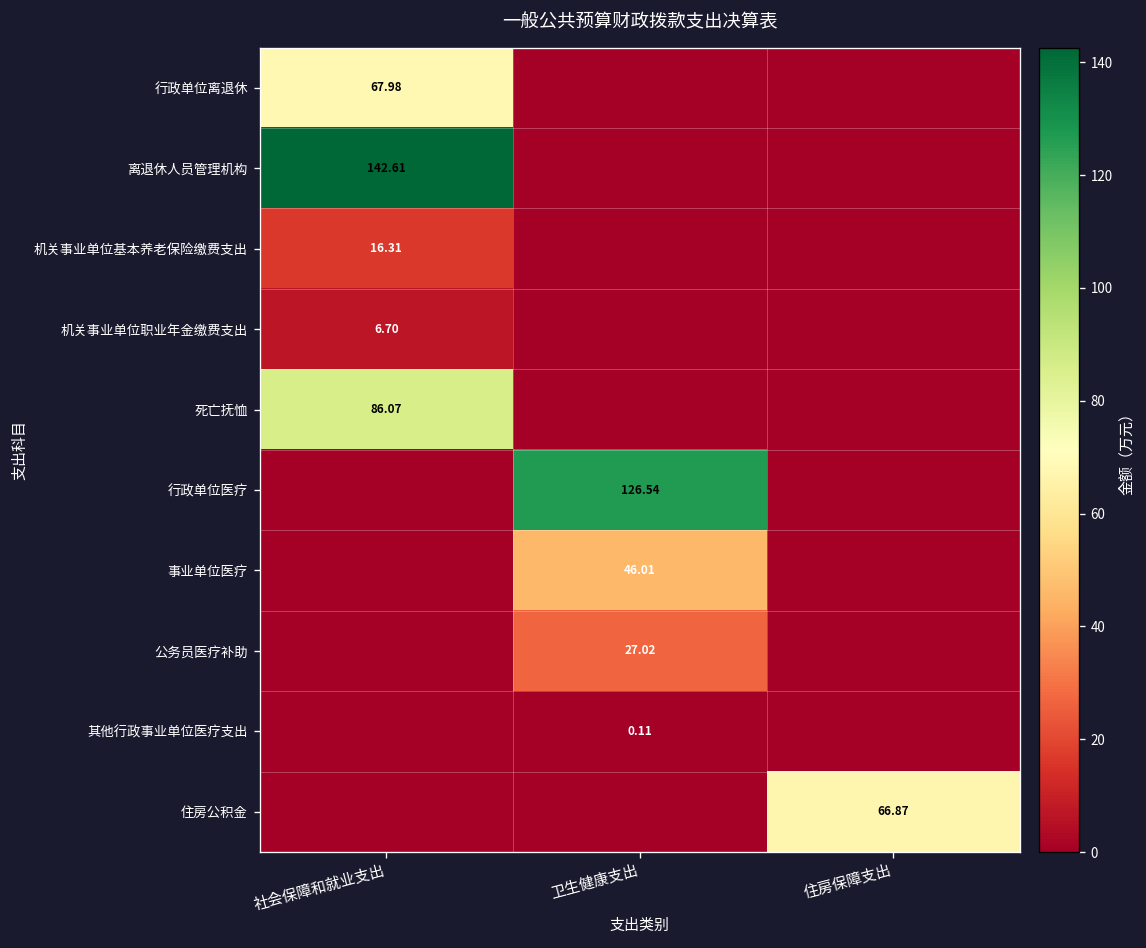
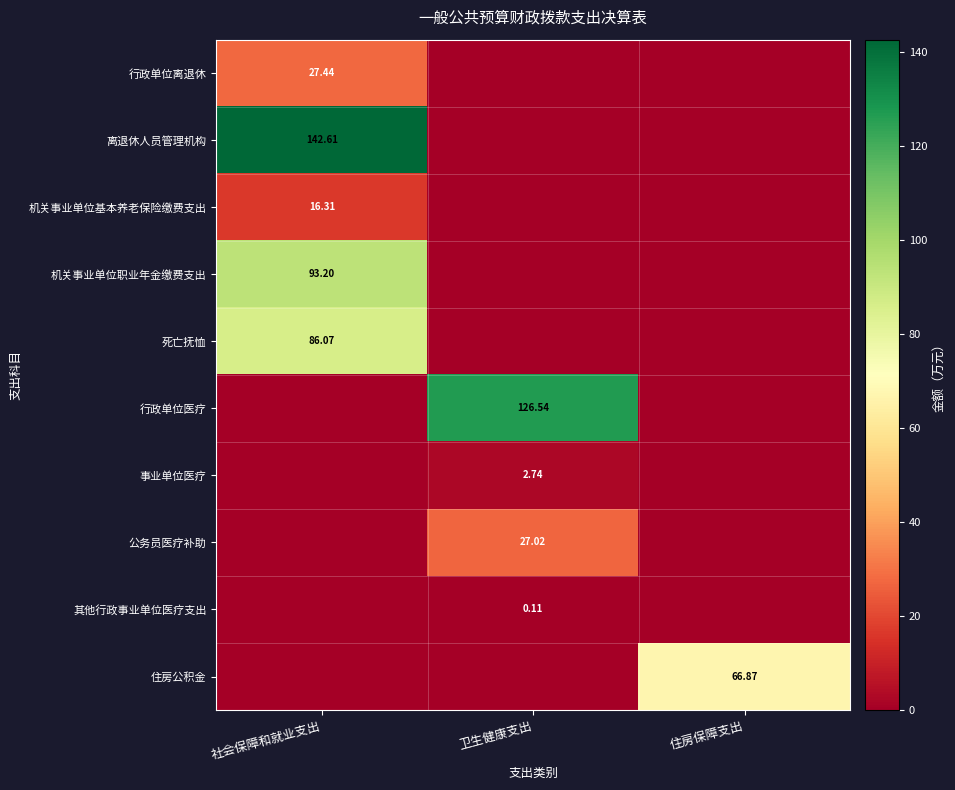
  {
    "行政单位离退休": {
-     "社会保障和就业支出": 67.98
+     "社会保障和就业支出": 27.44
    },
    "离退休人员管理机构": {
      "社会保障和就业支出": 142.61
    },
    "机关事业单位基本养老保险缴费支出": {
      "社会保障和就业支出": 16.31
    },
    "机关事业单位职业年金缴费支出": {
-     "社会保障和就业支出": 6.70
+     "社会保障和就业支出": 93.20
    },
    "死亡抚恤": {
      "社会保障和就业支出": 86.07
    },
    "行政单位医疗": {
      "卫生健康支出": 126.54
    },
    "事业单位医疗": {
-     "卫生健康支出": 46.01
+     "卫生健康支出": 2.74
    },
    "公务员医疗补助": {
      "卫生健康支出": 27.02
    },
    "其他行政事业单位医疗支出": {
      "卫生健康支出": 0.11
    },
    "住房公积金": {
      "住房保障支出": 66.87
    }
  }
